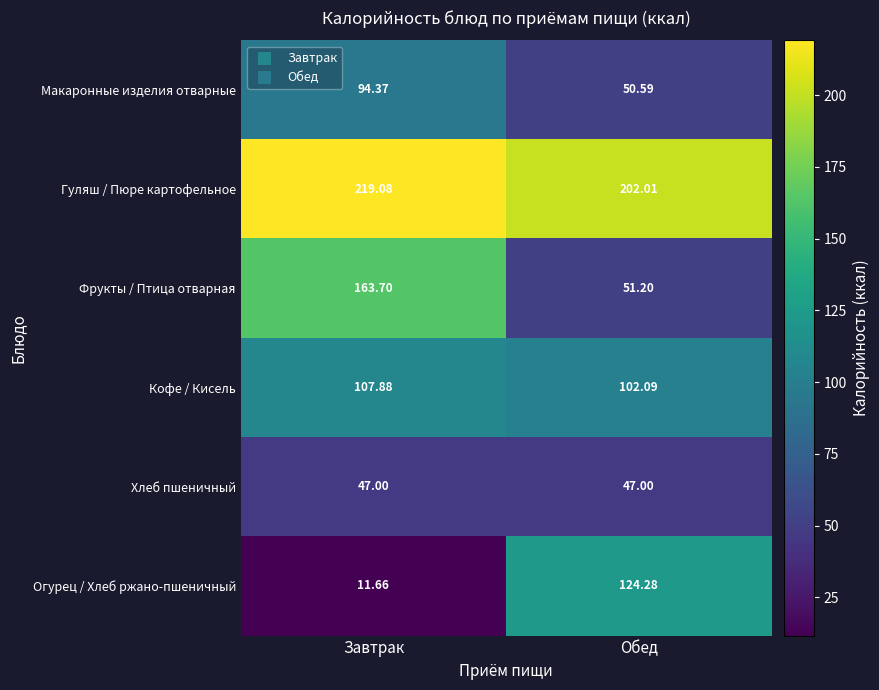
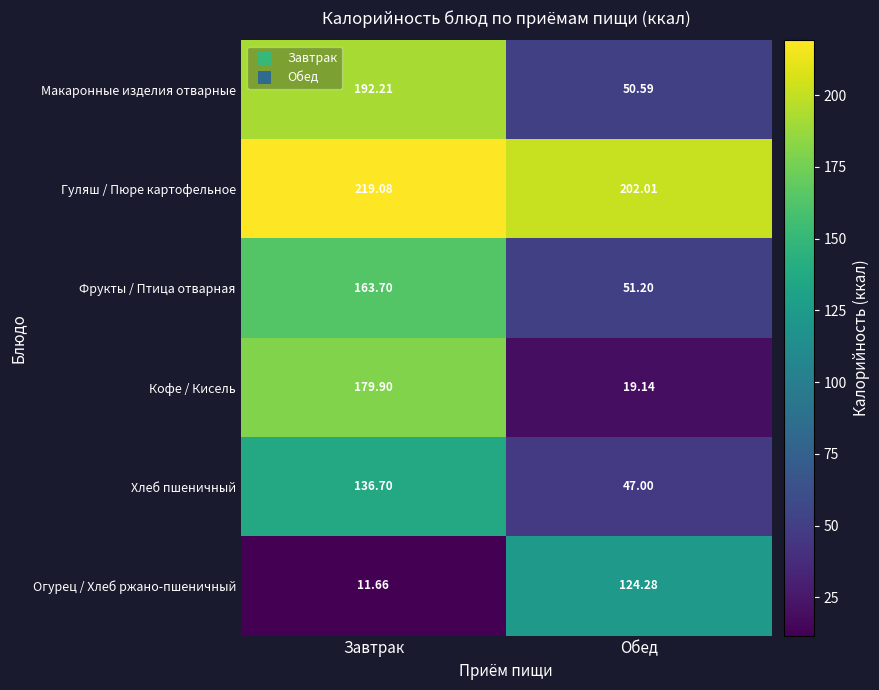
  {
    "Макаронные изделия отварные": {
-     "Завтрак": 94.37,
+     "Завтрак": 192.21,
      "Обед": 50.59
    },
    "Гуляш / Пюре картофельное": {
      "Завтрак": 219.08,
      "Обед": 202.01
    },
    "Фрукты / Птица отварная": {
      "Завтрак": 163.70,
      "Обед": 51.20
    },
    "Кофе / Кисель": {
-     "Завтрак": 107.88,
-     "Обед": 102.09
+     "Завтрак": 179.90,
+     "Обед": 19.14
    },
    "Хлеб пшеничный": {
-     "Завтрак": 47.00,
+     "Завтрак": 136.70,
      "Обед": 47.00
    },
    "Огурец / Хлеб ржано-пшеничный": {
      "Завтрак": 11.66,
      "Обед": 124.28
    }
  }
